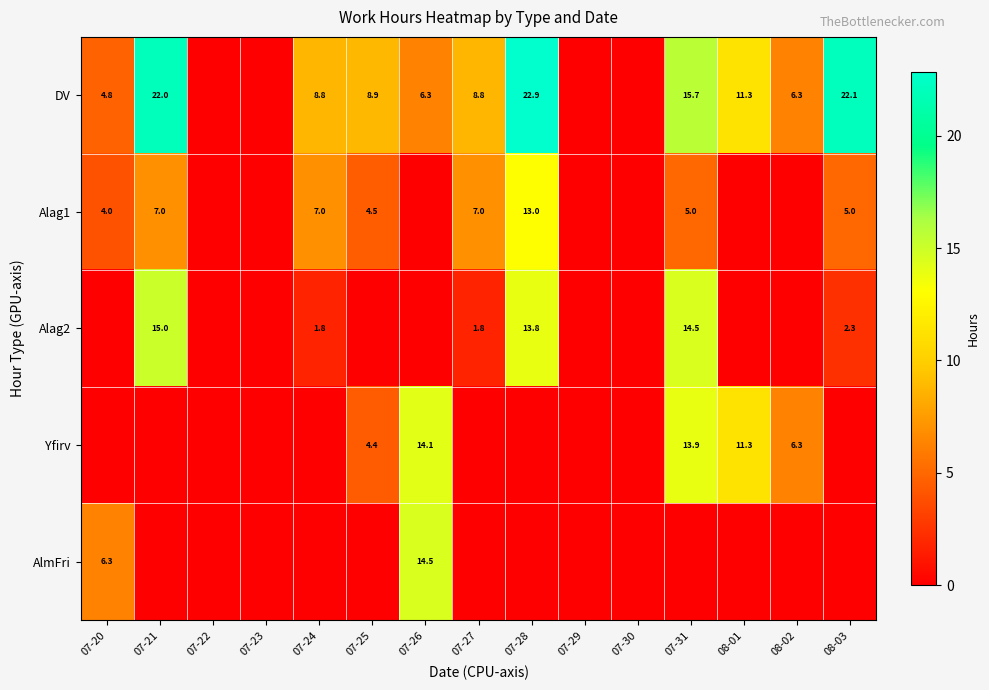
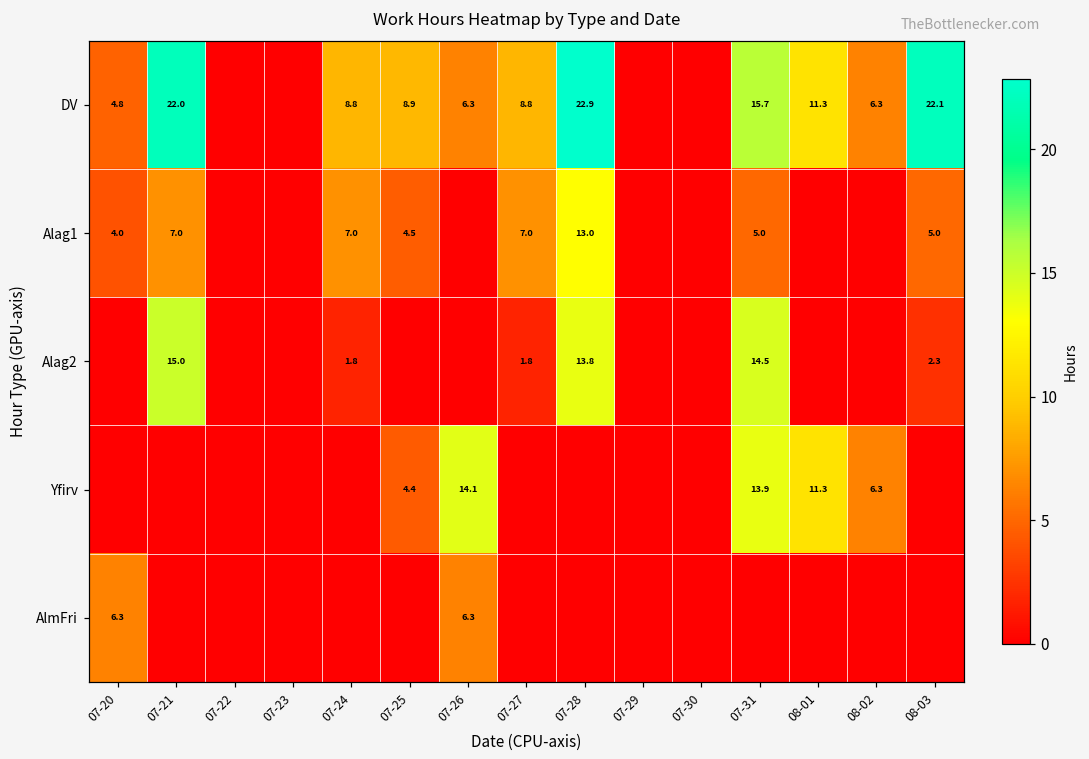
  {
    "DV": {
      "07-20": 4.8,
      "07-21": 22.0,
      "07-24": 8.8,
      "07-25": 8.9,
      "07-26": 6.3,
      "07-27": 8.8,
      "07-28": 22.9,
      "07-31": 15.7,
      "08-01": 11.3,
      "08-02": 6.3,
      "08-03": 22.1
    },
    "Alag1": {
      "07-20": 4.0,
      "07-21": 7.0,
      "07-24": 7.0,
      "07-25": 4.5,
      "07-27": 7.0,
      "07-28": 13.0,
      "07-31": 5.0,
      "08-03": 5.0
    },
    "Alag2": {
      "07-21": 15.0,
      "07-24": 1.8,
      "07-27": 1.8,
      "07-28": 13.8,
      "07-31": 14.5,
      "08-03": 2.3
    },
    "Yfirv": {
      "07-25": 4.4,
      "07-26": 14.1,
      "07-31": 13.9,
      "08-01": 11.3,
      "08-02": 6.3
    },
    "AlmFri": {
      "07-20": 6.3,
-     "07-26": 14.5
+     "07-26": 6.3
    }
  }
